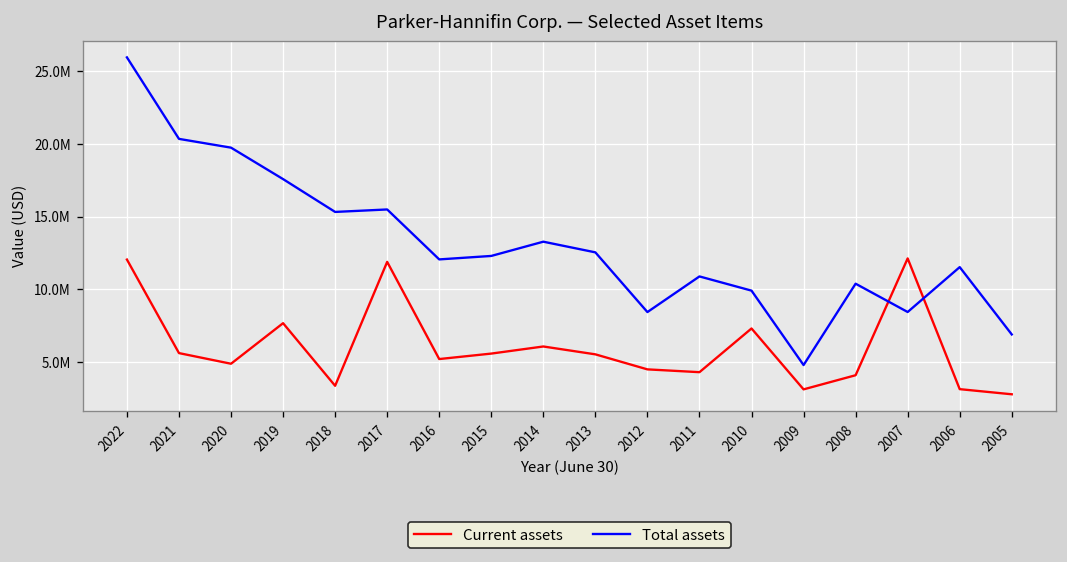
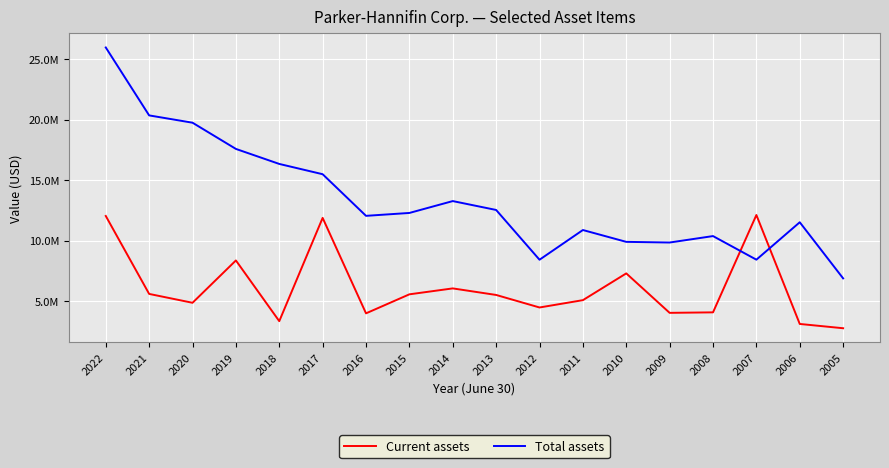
  {
    "Current assets": {
      "2022": 12000000,
      "2021": 5600000,
      "2020": 4900000,
-     "2019": 7700000,
+     "2019": 8400000,
      "2018": 3400000,
      "2017": 11900000,
-     "2016": 5200000,
+     "2016": 4000000,
      "2015": 5600000,
      "2014": 6100000,
      "2013": 5500000,
      "2012": 4500000,
-     "2011": 4300000,
+     "2011": 5100000,
      "2010": 7300000,
-     "2009": 3100000,
+     "2009": 4100000,
      "2008": 4100000,
      "2007": 12100000,
      "2006": 3100000,
      "2005": 2800000
    },
    "Total assets": {
      "2022": 25900000,
      "2021": 20300000,
      "2020": 19700000,
      "2019": 17600000,
-     "2018": 15300000,
+     "2018": 16300000,
      "2017": 15500000,
      "2016": 12100000,
      "2015": 12300000,
      "2014": 13300000,
      "2013": 12500000,
      "2012": 8400000,
      "2011": 10900000,
      "2010": 9900000,
-     "2009": 4800000,
+     "2009": 9900000,
      "2008": 10400000,
      "2007": 8400000,
      "2006": 11500000,
      "2005": 6900000
    }
  }
